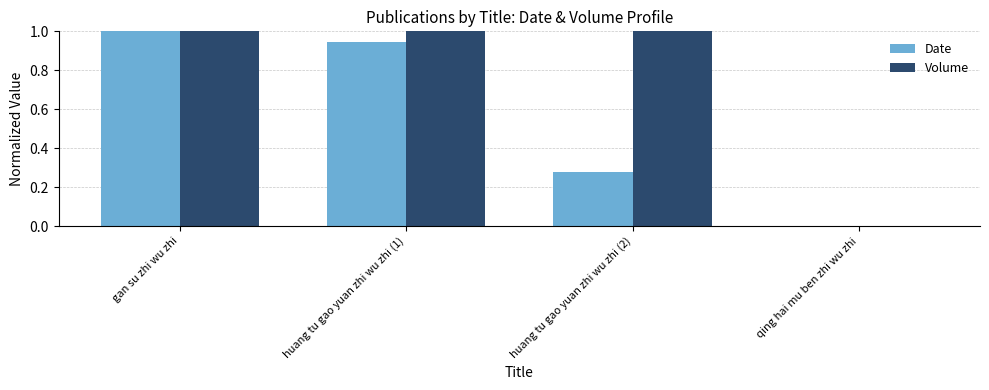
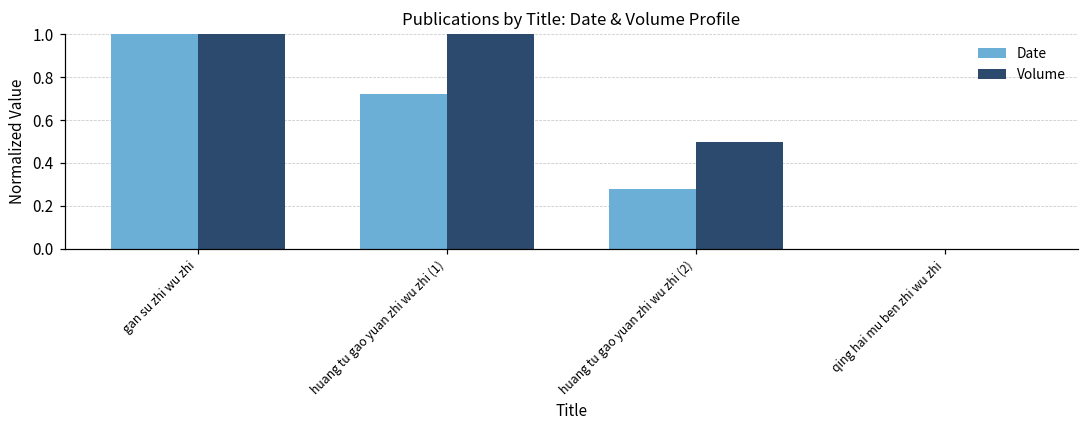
  {
    "Date": {
      "gan su zhi wu zhi": 1.00,
-     "huang tu gao yuan zhi wu zhi (1)": 0.94,
+     "huang tu gao yuan zhi wu zhi (1)": 0.72,
      "huang tu gao yuan zhi wu zhi (2)": 0.28,
      "qing hai mu ben zhi wu zhi": 0.00
    },
    "Volume": {
      "gan su zhi wu zhi": 1.00,
      "huang tu gao yuan zhi wu zhi (1)": 1.00,
-     "huang tu gao yuan zhi wu zhi (2)": 1.00,
+     "huang tu gao yuan zhi wu zhi (2)": 0.50,
      "qing hai mu ben zhi wu zhi": 0.00
    }
  }
